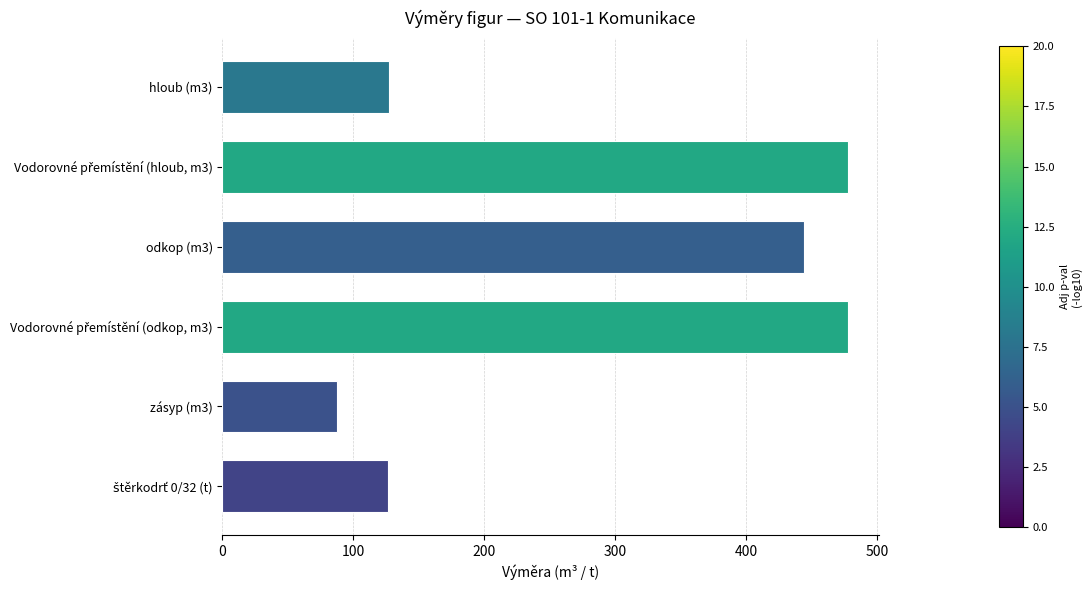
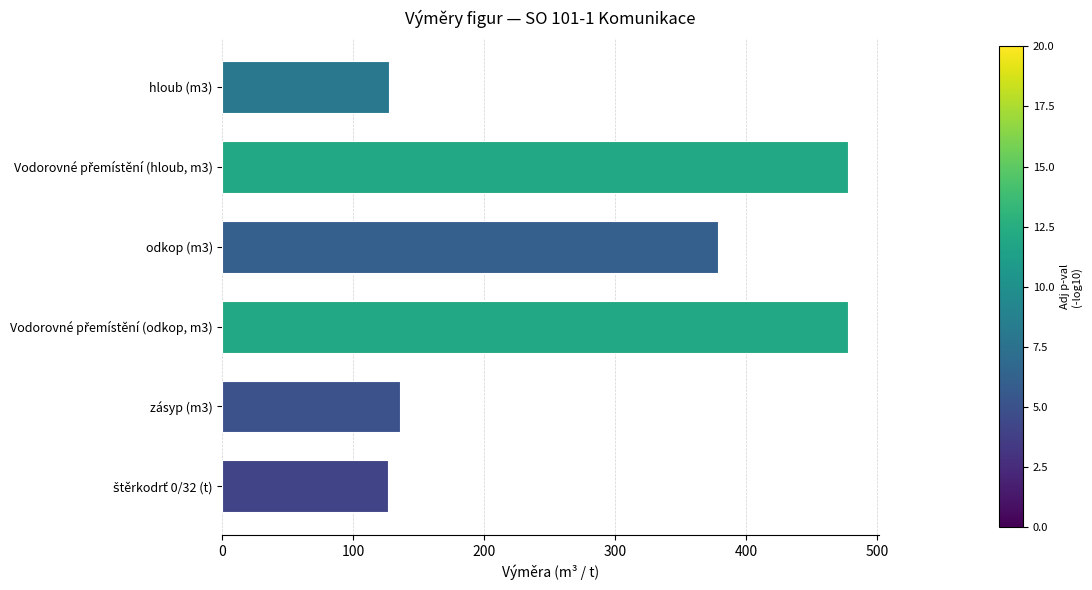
  {
    "hloub (m3)": 127,
    "Vodorovné přemístění (hloub, m3)": 477,
-   "odkop (m3)": 444,
+   "odkop (m3)": 379,
    "Vodorovné přemístění (odkop, m3)": 477,
-   "zásyp (m3)": 88,
+   "zásyp (m3)": 136,
    "štěrkodrť 0/32 (t)": 126
  }
